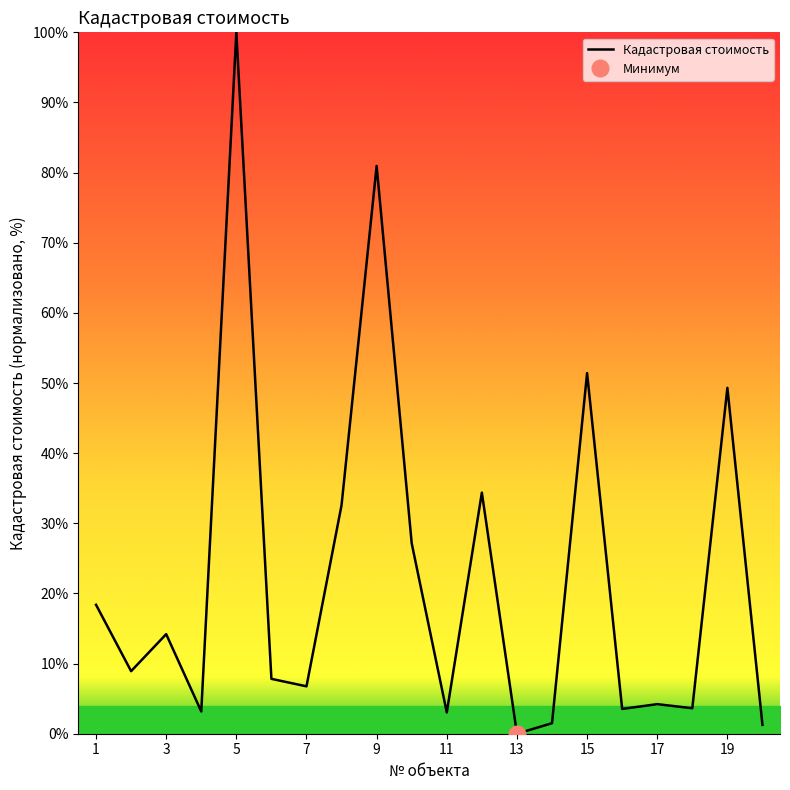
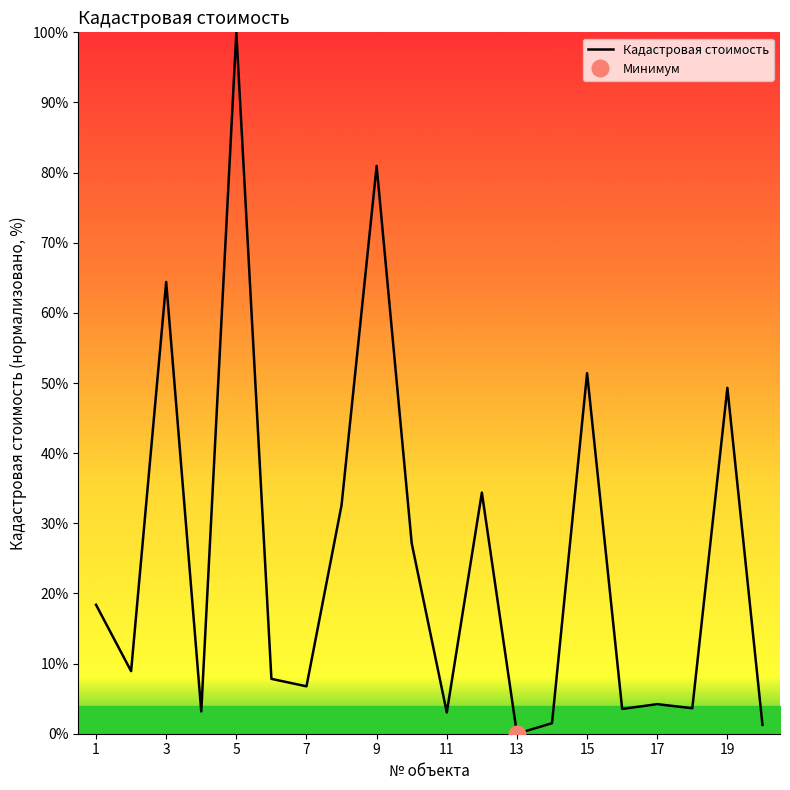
  {
    "Кадастровая стоимость": {
      "1": "18%",
-     "3": "14%",
+     "3": "64%",
      "5": "100%",
      "7": "7%",
      "9": "81%",
      "11": "3%",
      "15": "51%",
      "17": "4%",
      "19": "49%"
    }
  }
